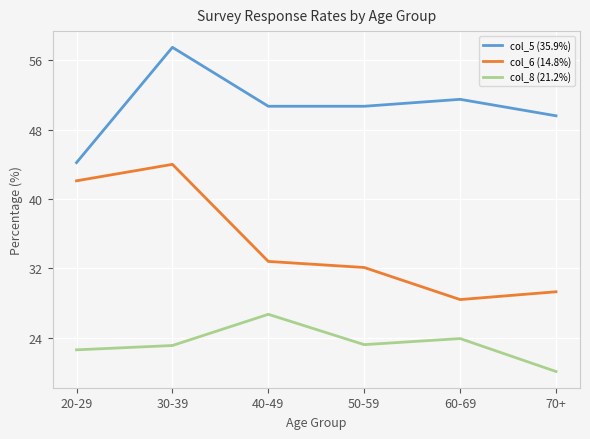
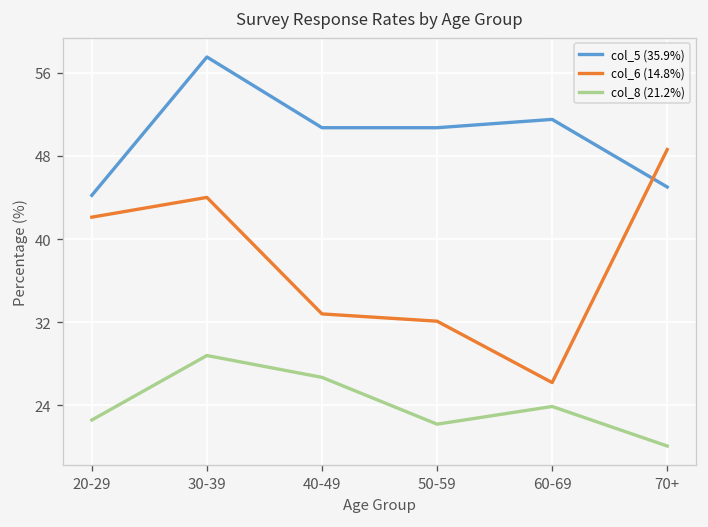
  {
    "col_5 (35.9%)": {
      "20-29": 44,
      "30-39": 58,
      "40-49": 51,
      "50-59": 51,
      "60-69": 52,
-     "70+": 50
+     "70+": 45
    },
    "col_6 (14.8%)": {
      "20-29": 42,
      "30-39": 44,
      "40-49": 33,
      "50-59": 32,
-     "60-69": 28,
-     "70+": 29
+     "60-69": 26,
+     "70+": 49
    },
    "col_8 (21.2%)": {
      "20-29": 23,
-     "30-39": 23,
+     "30-39": 29,
      "40-49": 27,
-     "50-59": 23,
+     "50-59": 22,
      "60-69": 24,
      "70+": 20
    }
  }
